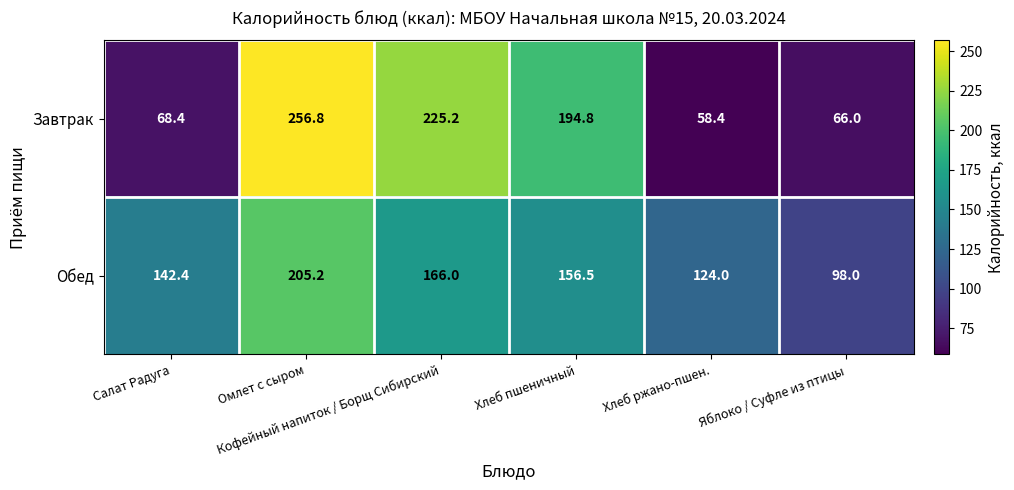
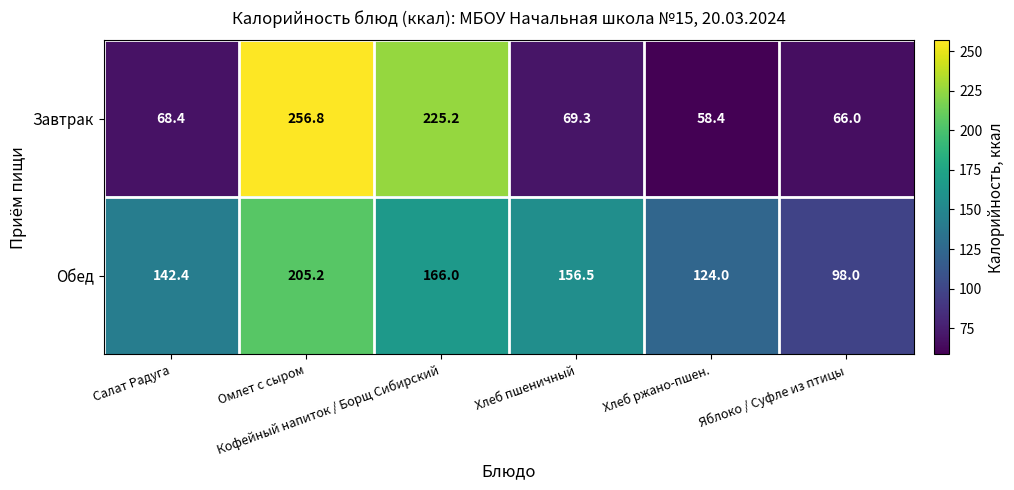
  {
    "Завтрак": {
      "Салат Радуга": 68.4,
      "Омлет с сыром": 256.8,
      "Кофейный напиток / Борщ Сибирский": 225.2,
-     "Хлеб пшеничный": 194.8,
+     "Хлеб пшеничный": 69.3,
      "Хлеб ржано-пшен.": 58.4,
      "Яблоко / Суфле из птицы": 66.0
    },
    "Обед": {
      "Салат Радуга": 142.4,
      "Омлет с сыром": 205.2,
      "Кофейный напиток / Борщ Сибирский": 166.0,
      "Хлеб пшеничный": 156.5,
      "Хлеб ржано-пшен.": 124.0,
      "Яблоко / Суфле из птицы": 98.0
    }
  }
